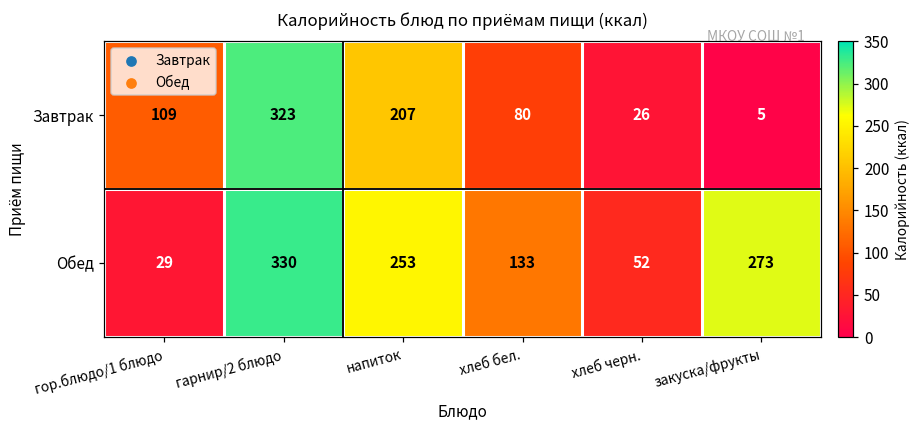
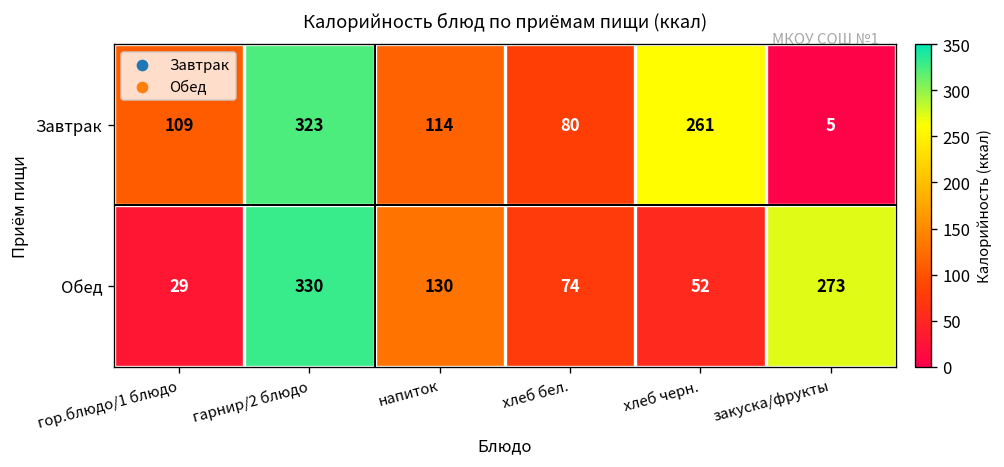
  {
    "Завтрак": {
      "гор.блюдо/1 блюдо": 109,
      "гарнир/2 блюдо": 323,
-     "напиток": 207,
+     "напиток": 114,
      "хлеб бел.": 80,
-     "хлеб черн.": 26,
+     "хлеб черн.": 261,
      "закуска/фрукты": 5
    },
    "Обед": {
      "гор.блюдо/1 блюдо": 29,
      "гарнир/2 блюдо": 330,
-     "напиток": 253,
-     "хлеб бел.": 133,
+     "напиток": 130,
+     "хлеб бел.": 74,
      "хлеб черн.": 52,
      "закуска/фрукты": 273
    }
  }
